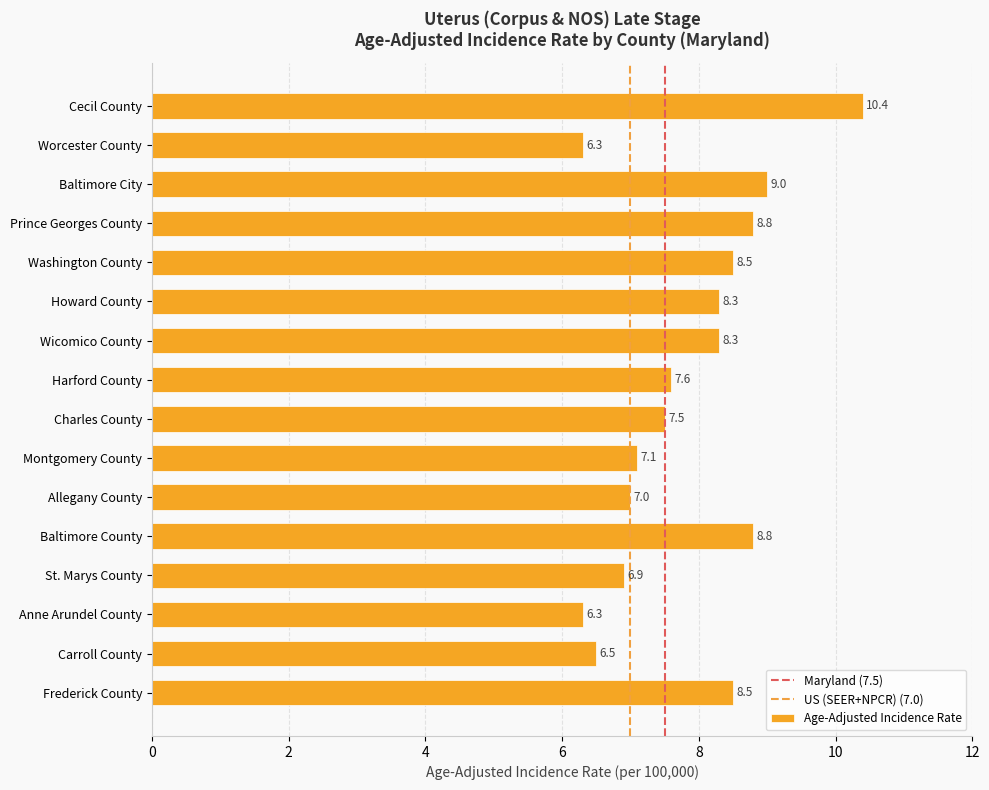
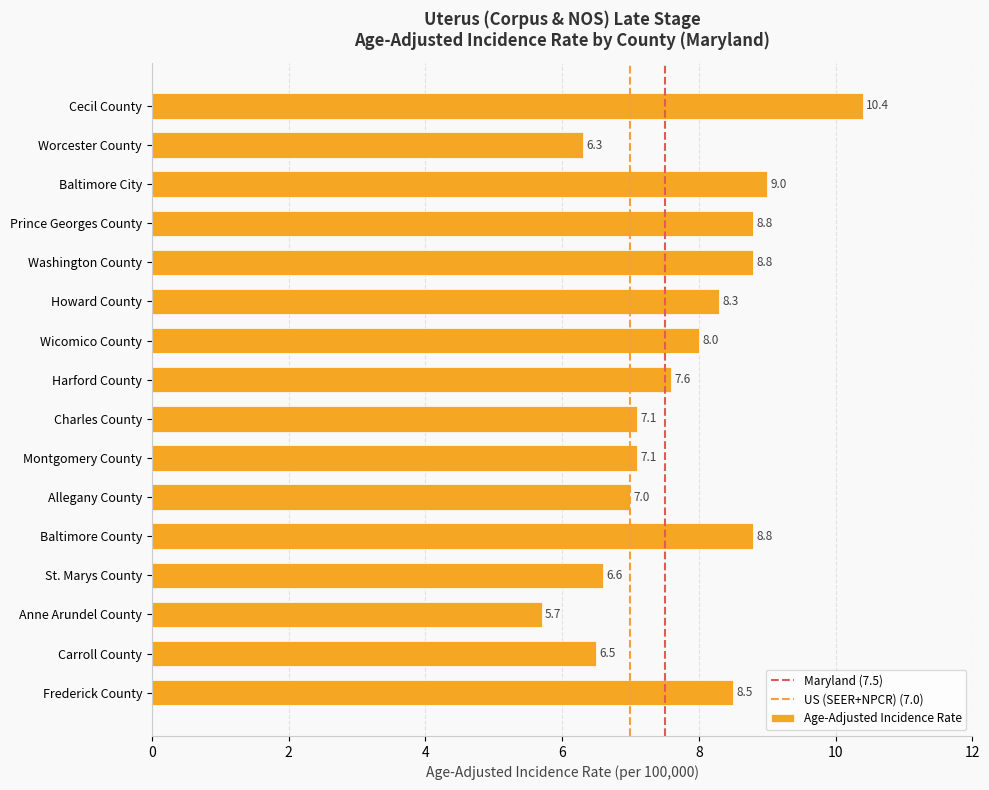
  {
    "Cecil County": 10.4,
    "Worcester County": 6.3,
    "Baltimore City": 9.0,
    "Prince Georges County": 8.8,
-   "Washington County": 8.5,
+   "Washington County": 8.8,
    "Howard County": 8.3,
-   "Wicomico County": 8.3,
+   "Wicomico County": 8.0,
    "Harford County": 7.6,
-   "Charles County": 7.5,
+   "Charles County": 7.1,
    "Montgomery County": 7.1,
    "Allegany County": 7.0,
    "Baltimore County": 8.8,
-   "St. Marys County": 6.9,
-   "Anne Arundel County": 6.3,
+   "St. Marys County": 6.6,
+   "Anne Arundel County": 5.7,
    "Carroll County": 6.5,
    "Frederick County": 8.5
  }
